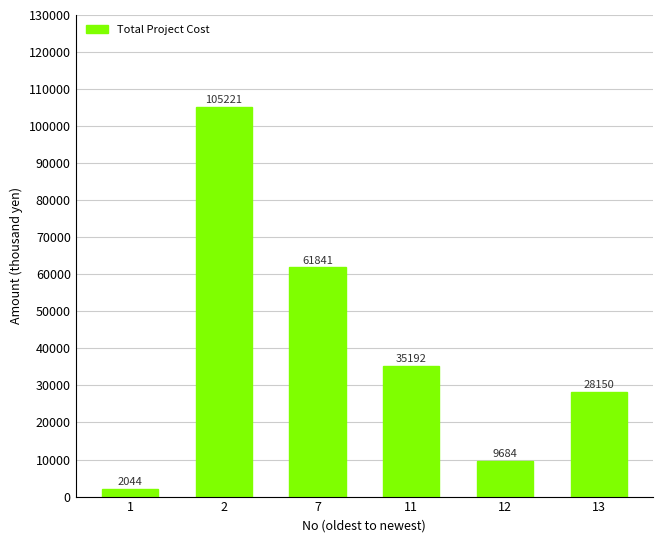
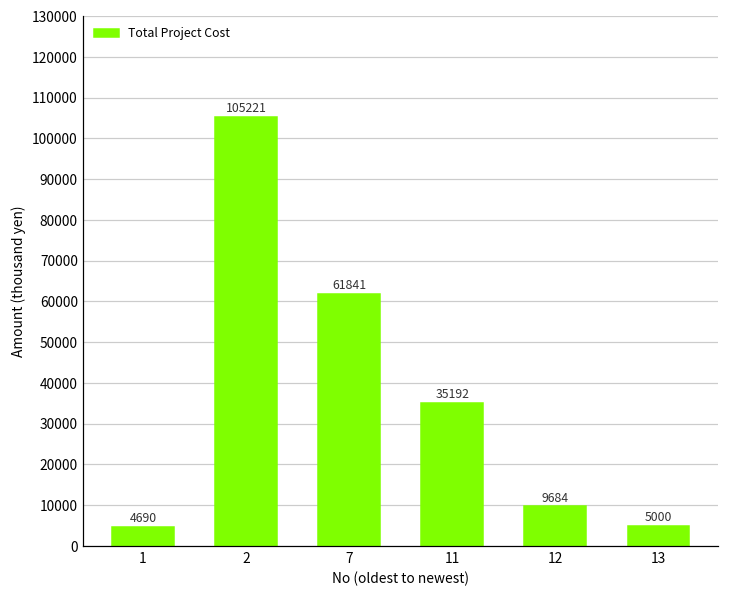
  {
-   "1": 2044,
+   "1": 4690,
    "2": 105221,
    "7": 61841,
    "11": 35192,
    "12": 9684,
-   "13": 28150
+   "13": 5000
  }
